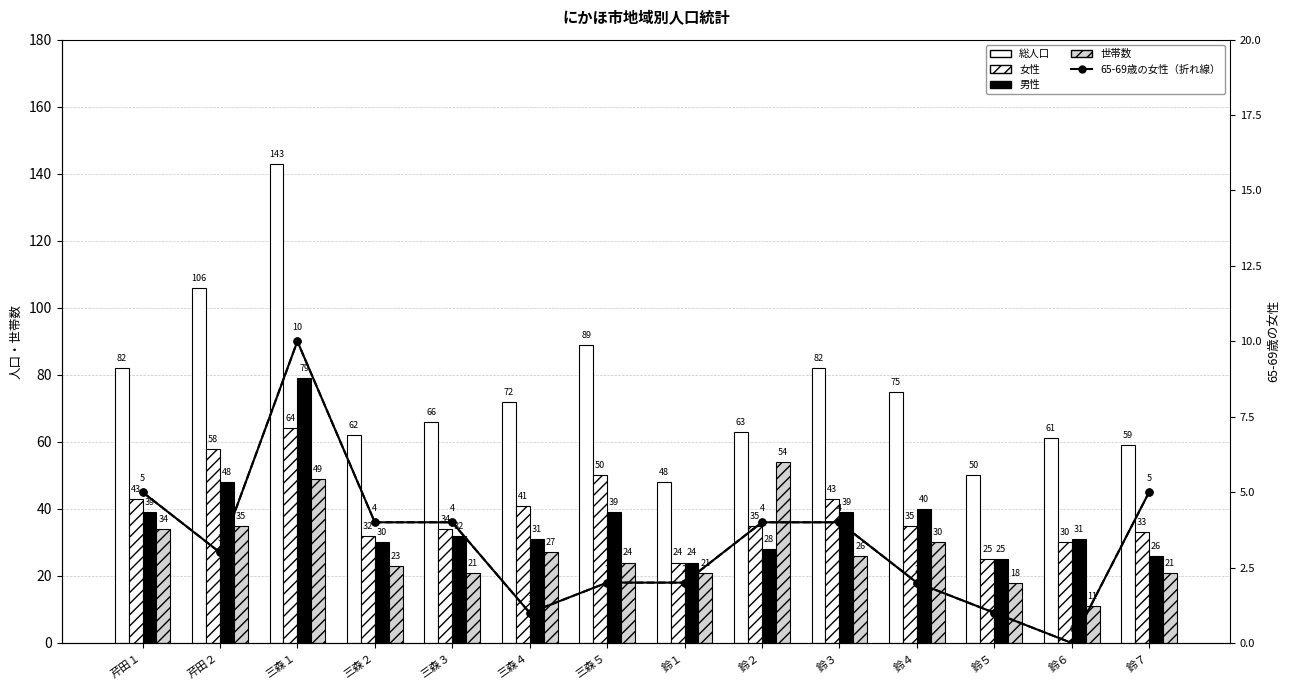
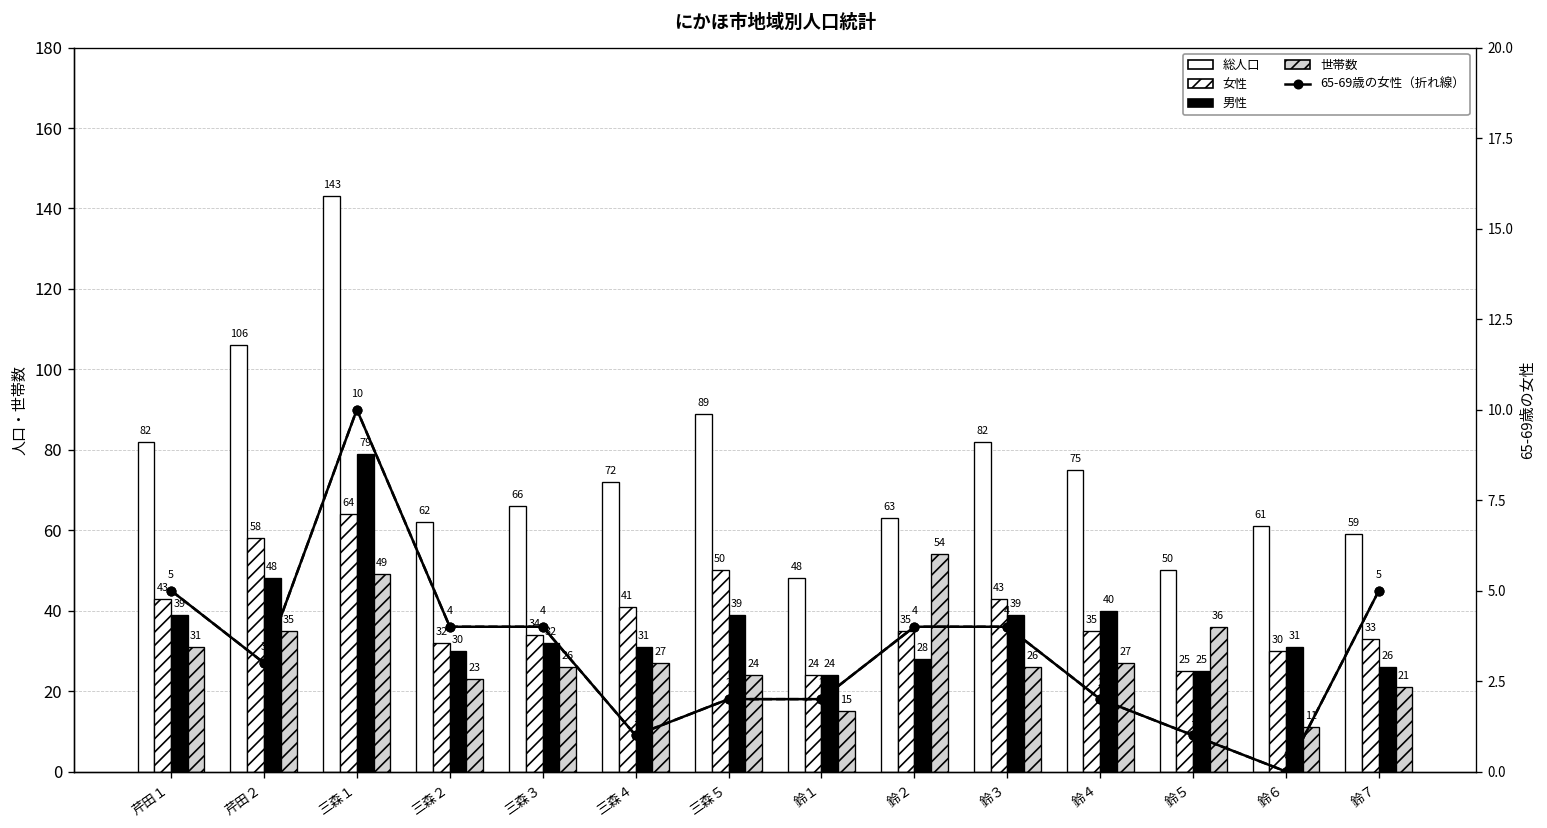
  {
    "世帯数": {
-     "芹田１": 34,
+     "芹田１": 31,
      "芹田２": 35,
      "三森１": 49,
      "三森２": 23,
-     "三森３": 21,
+     "三森３": 26,
      "三森４": 27,
      "三森５": 24,
-     "鈴１": 21,
+     "鈴１": 15,
      "鈴２": 54,
      "鈴３": 26,
-     "鈴４": 30,
-     "鈴５": 18,
+     "鈴４": 27,
+     "鈴５": 36,
      "鈴６": 11,
      "鈴７": 21
    }
  }
